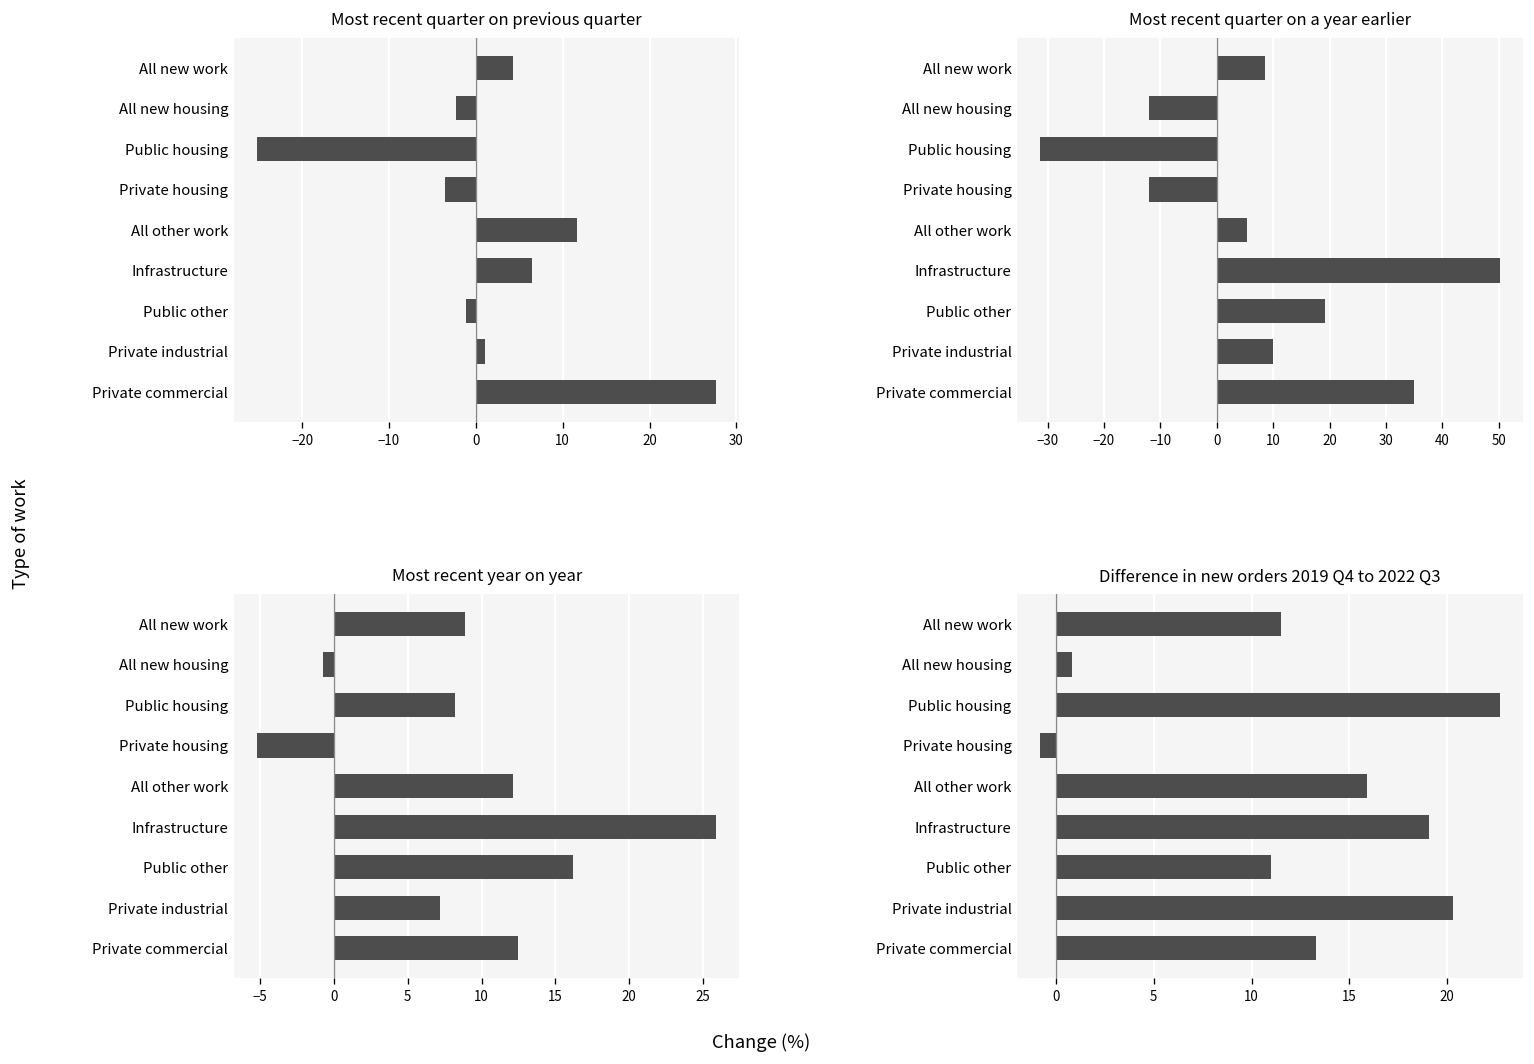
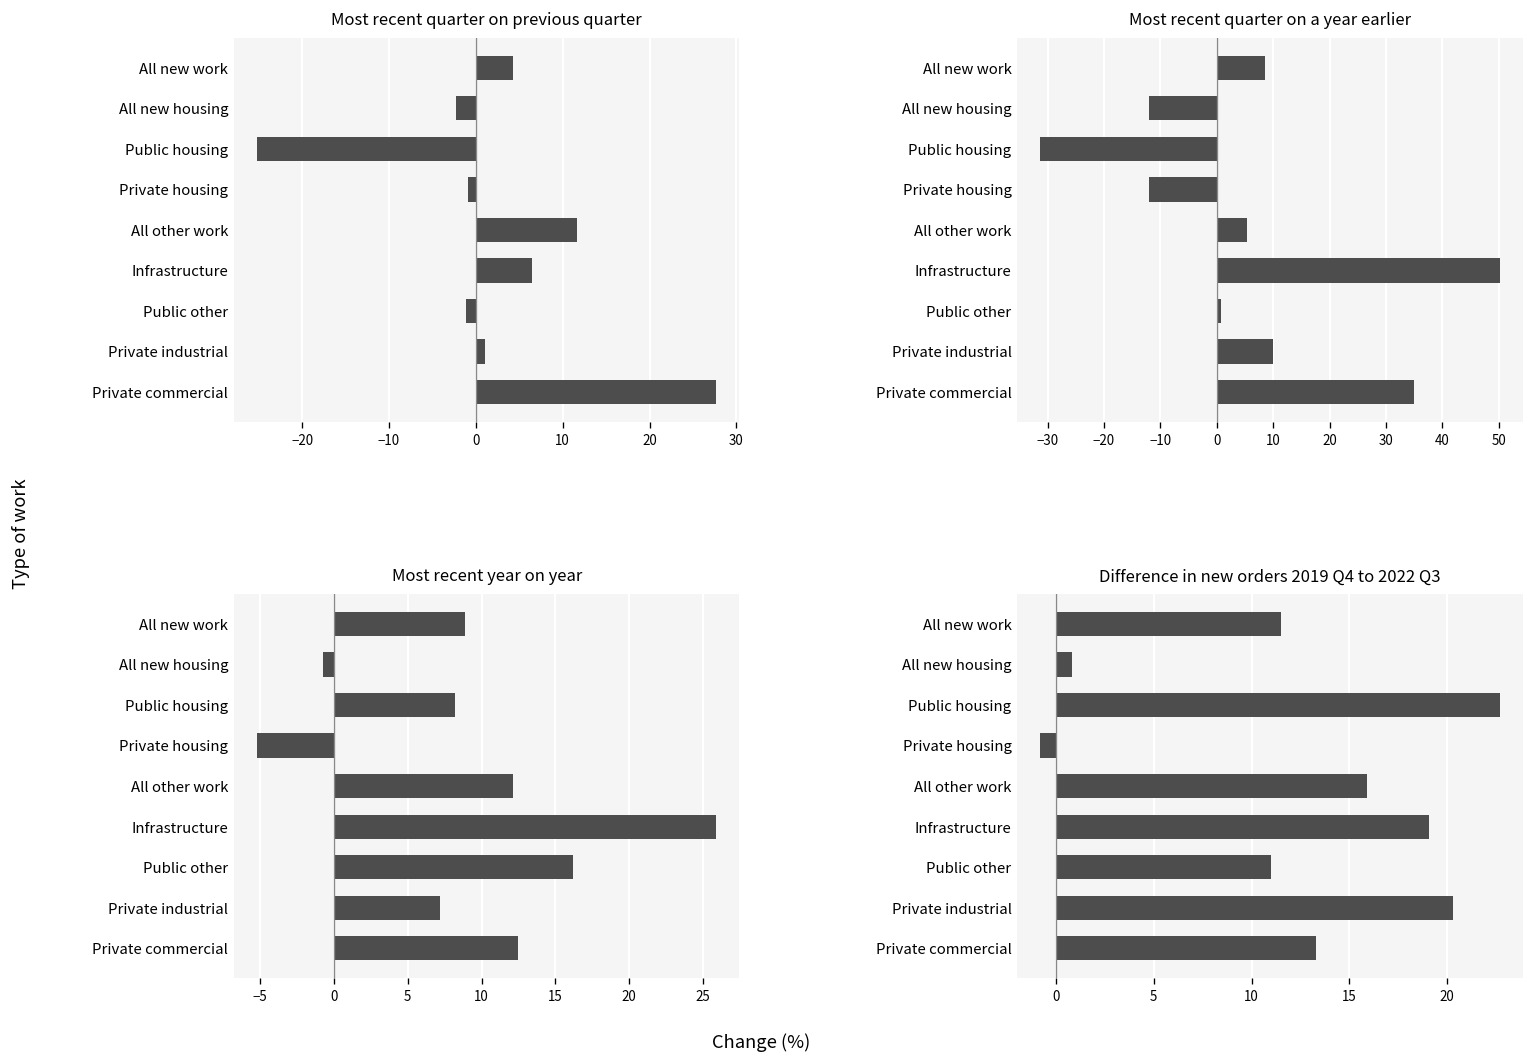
  {
    "Most recent quarter on previous quarter": {
      "All new work": 4,
      "All new housing": -2,
      "Public housing": -25,
-     "Private housing": -4,
+     "Private housing": -1,
      "All other work": 12,
      "Infrastructure": 7,
      "Public other": -1,
      "Private industrial": 1,
      "Private commercial": 28
    },
    "Most recent quarter on a year earlier": {
      "All new work": 9,
      "All new housing": -12,
      "Public housing": -31,
      "Private housing": -12,
      "All other work": 5,
      "Infrastructure": 50,
-     "Public other": 19,
+     "Public other": 1,
      "Private industrial": 10,
      "Private commercial": 35
    },
    "Most recent year on year": {
      "All new work": 8.9,
      "All new housing": -0.7,
      "Public housing": 8.2,
      "Private housing": -5.2,
      "All other work": 12.1,
      "Infrastructure": 25.9,
      "Public other": 16.2,
      "Private industrial": 7.2,
      "Private commercial": 12.5
    },
    "Difference in new orders 2019 Q4 to 2022 Q3": {
      "All new work": 11.5,
      "All new housing": 0.8,
      "Public housing": 22.7,
      "Private housing": -0.8,
      "All other work": 15.9,
      "Infrastructure": 19.1,
      "Public other": 11.0,
      "Private industrial": 20.3,
      "Private commercial": 13.3
    }
  }
